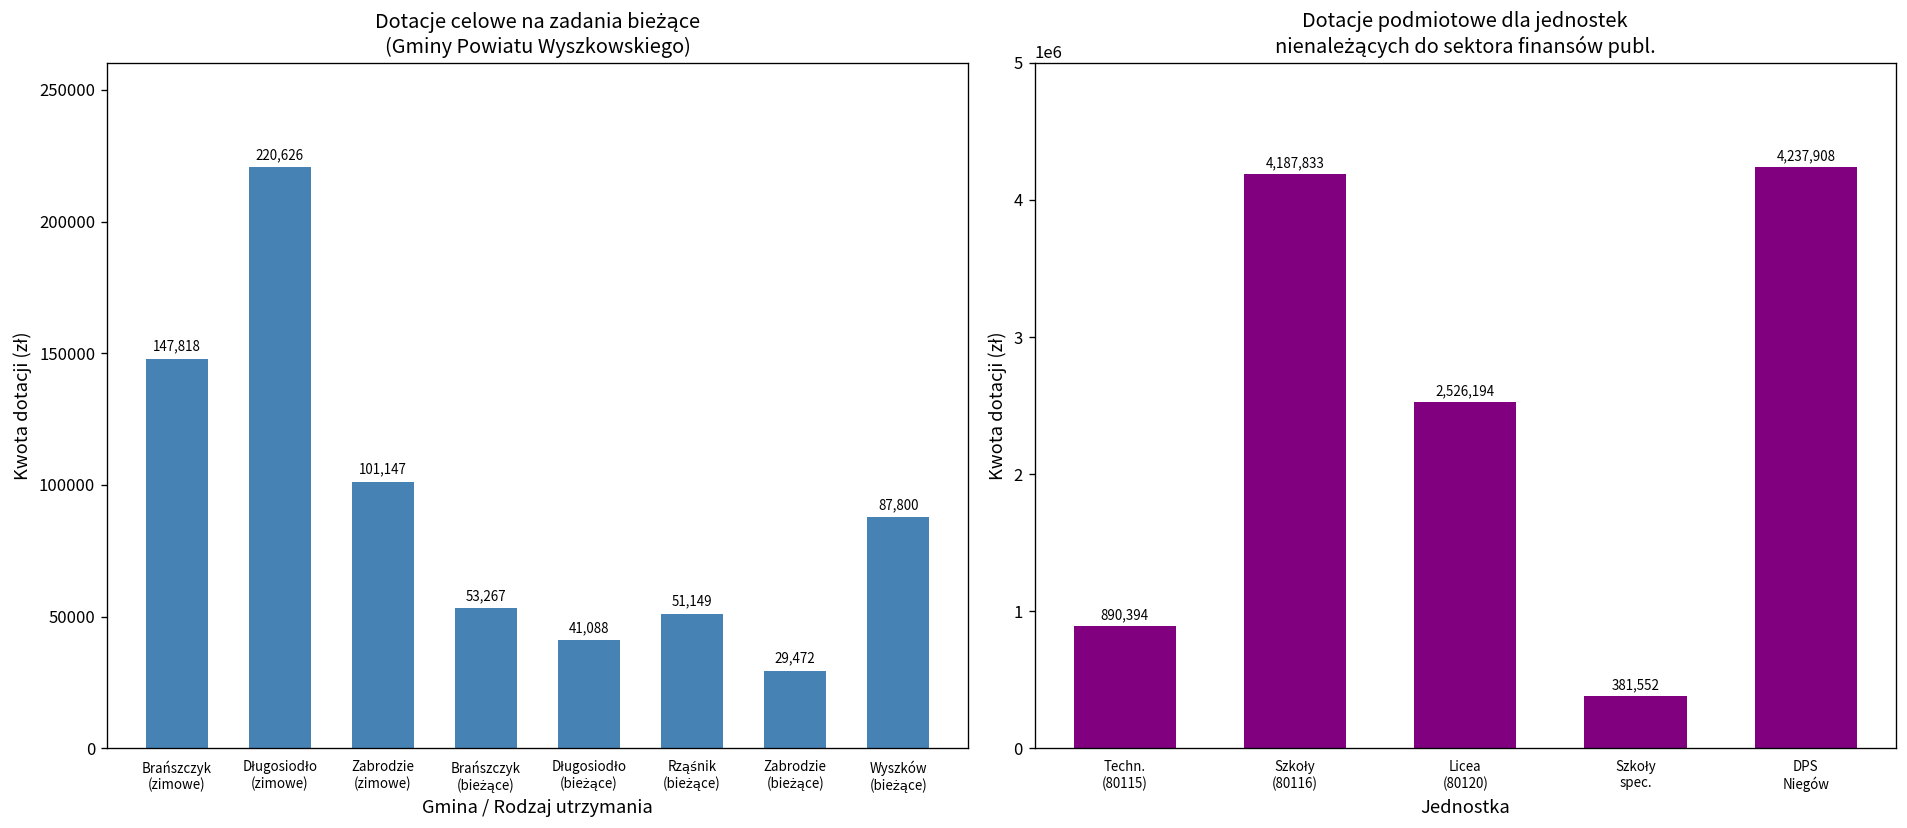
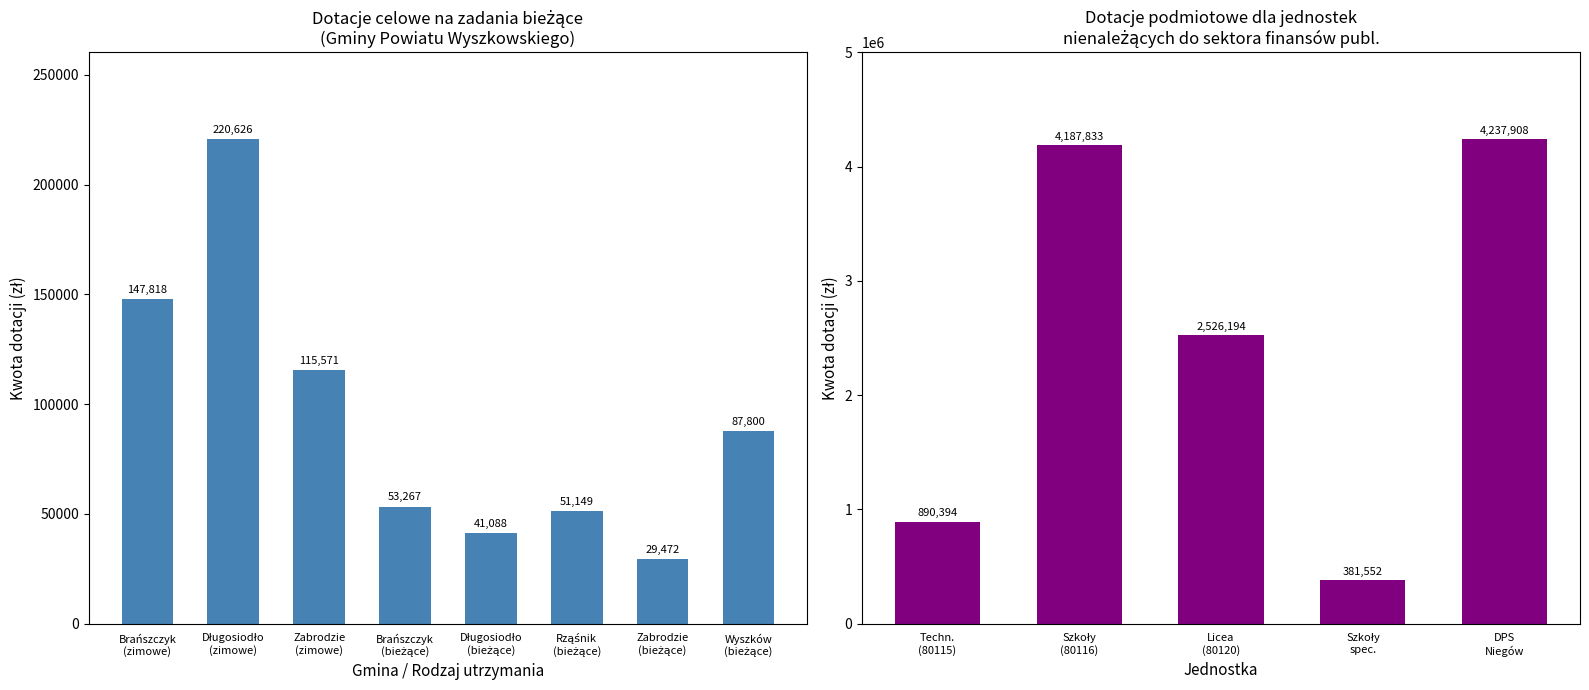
  {
    "Dotacje celowe na zadania bieżące (Gminy Powiatu Wyszkowskiego)": {
      "Brańszczyk (zimowe)": "147,818",
      "Długosiodło (zimowe)": "220,626",
-     "Zabrodzie (zimowe)": "101,147",
+     "Zabrodzie (zimowe)": "115,571",
      "Brańszczyk (bieżące)": "53,267",
      "Długosiodło (bieżące)": "41,088",
      "Rząśnik (bieżące)": "51,149",
      "Zabrodzie (bieżące)": "29,472",
      "Wyszków (bieżące)": "87,800"
    },
    "Dotacje podmiotowe dla jednostek nienależących do sektora finansów publ.": {
      "Techn. (80115)": "890,394",
      "Szkoły (80116)": "4,187,833",
      "Licea (80120)": "2,526,194",
      "Szkoły spec.": "381,552",
      "DPS Niegów": "4,237,908"
    }
  }
